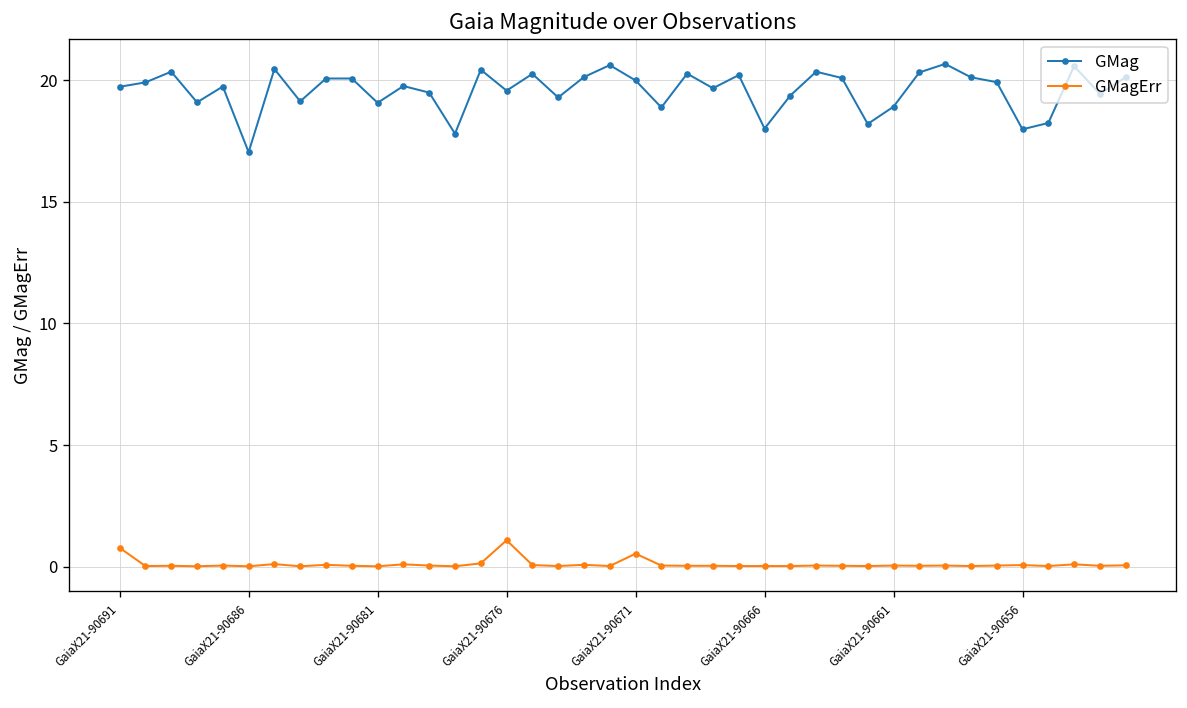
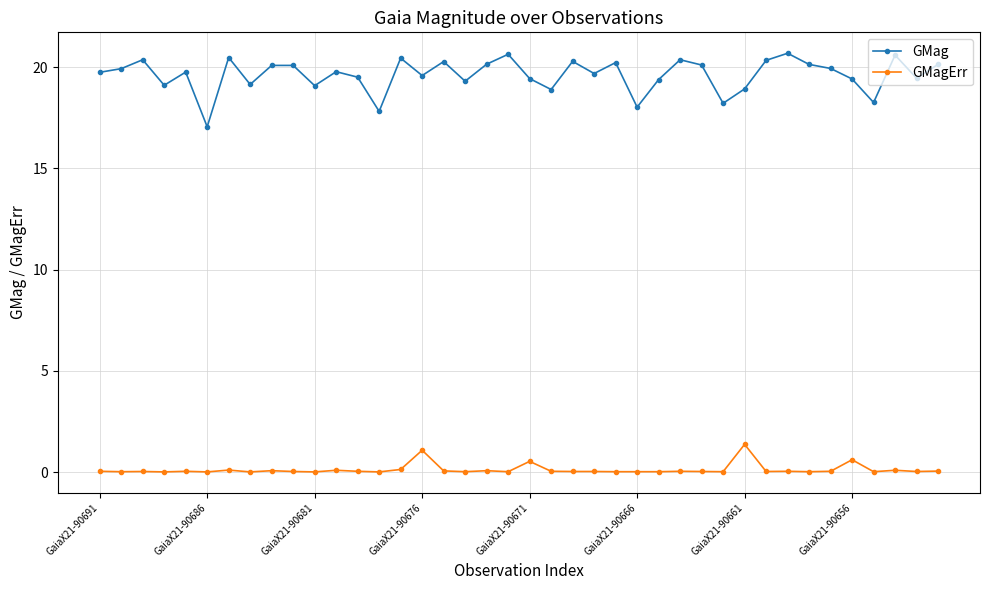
  {
    "GMag": {
      "GaiaX21-90691": 19.7,
      "GaiaX21-90686": 17.1,
      "GaiaX21-90681": 19.1,
      "GaiaX21-90676": 19.6,
-     "GaiaX21-90671": 20.0,
+     "GaiaX21-90671": 19.4,
      "GaiaX21-90666": 18.0,
      "GaiaX21-90661": 18.9,
-     "GaiaX21-90656": 18.0
+     "GaiaX21-90656": 19.4
    },
    "GMagErr": {
-     "GaiaX21-90691": 0.8,
+     "GaiaX21-90691": 0.0,
      "GaiaX21-90686": 0.0,
      "GaiaX21-90681": 0.0,
      "GaiaX21-90676": 1.1,
      "GaiaX21-90671": 0.5,
      "GaiaX21-90666": 0.0,
-     "GaiaX21-90661": 0.0,
-     "GaiaX21-90656": 0.1
+     "GaiaX21-90661": 1.4,
+     "GaiaX21-90656": 0.6
    }
  }
